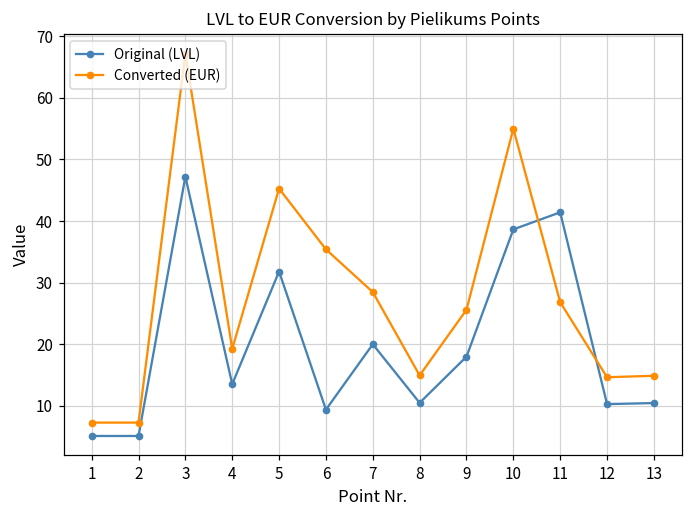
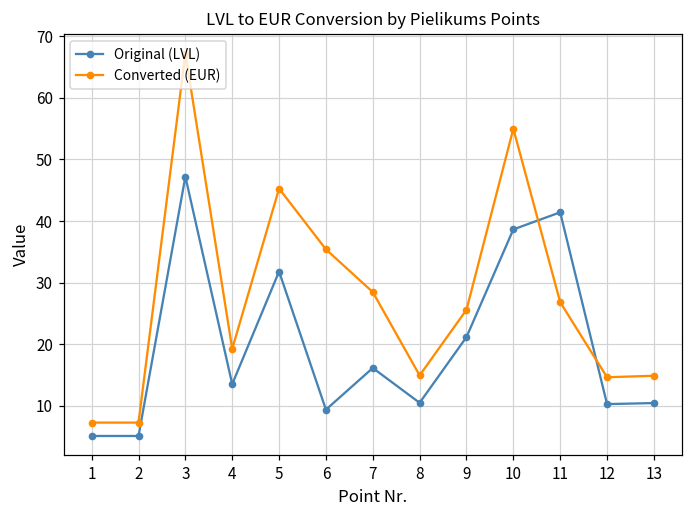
  {
    "Original (LVL)": {
      "1": 5,
      "2": 5,
      "3": 47,
      "4": 14,
      "5": 32,
      "6": 9,
-     "7": 20,
+     "7": 16,
      "8": 11,
-     "9": 18,
+     "9": 21,
      "10": 39,
      "11": 41,
      "12": 10,
      "13": 10
    },
    "Converted (EUR)": {
      "1": 7,
      "2": 7,
      "4": 19,
      "5": 45,
      "6": 35,
      "7": 28,
      "8": 15,
      "9": 26,
      "10": 55,
      "11": 27,
      "12": 15,
      "13": 15
    }
  }
